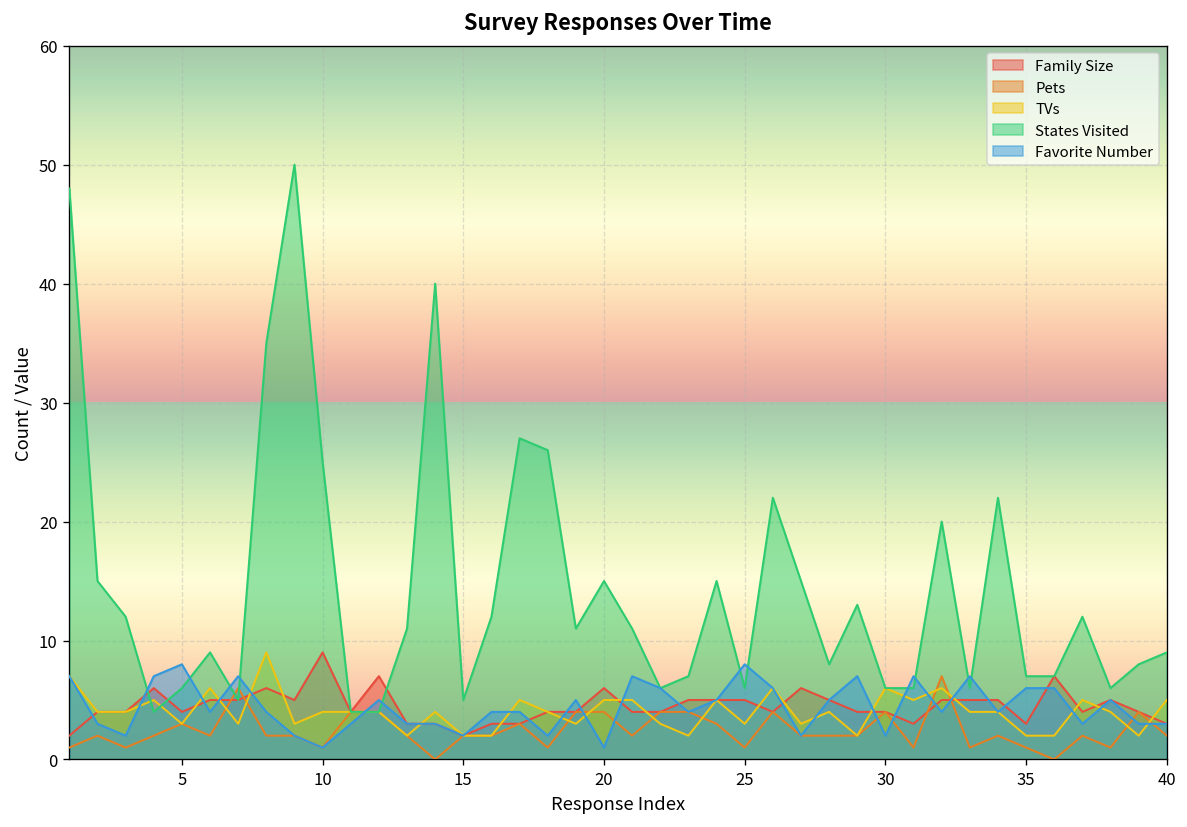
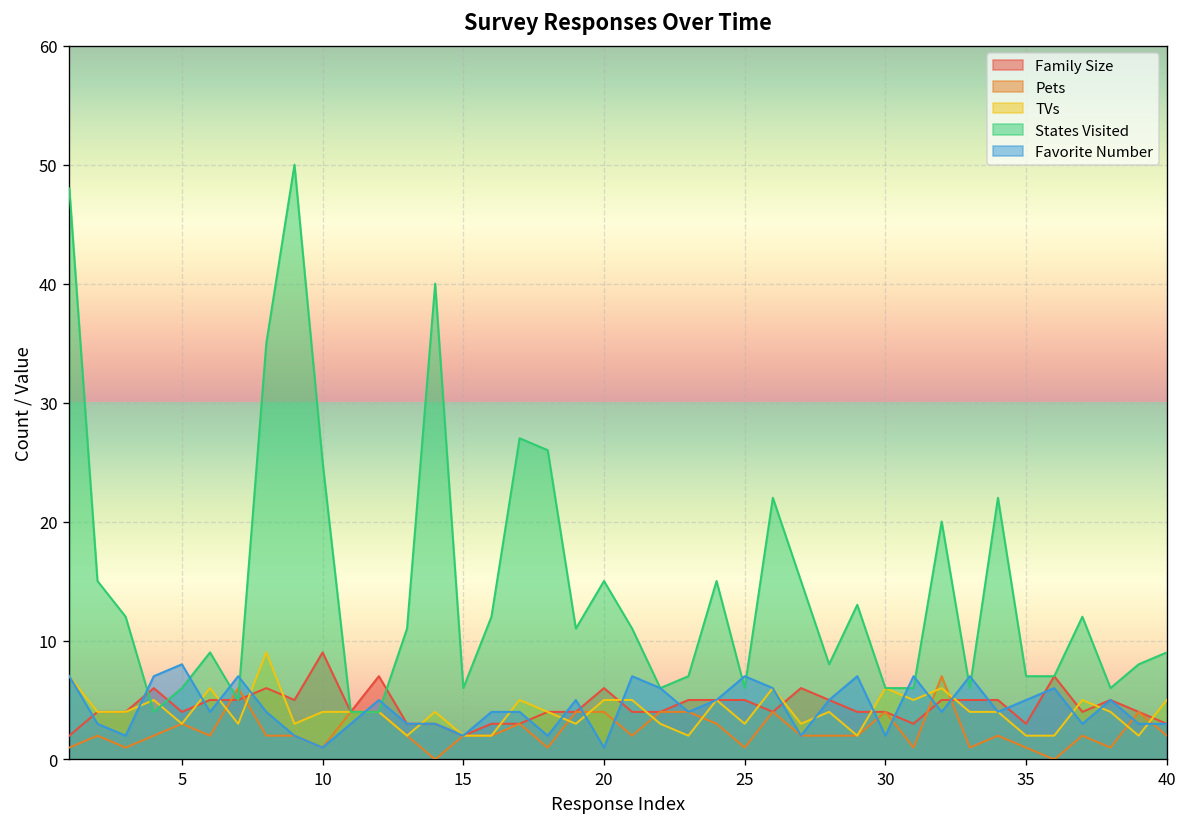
  {
    "States Visited": {
      "5": 6,
      "10": 25,
-     "15": 5,
+     "15": 6,
      "20": 15,
      "25": 6,
      "35": 7,
      "40": 9
    },
    "Favorite Number": {
      "5": 8,
      "20": 1,
-     "25": 8,
+     "25": 7,
      "30": 2,
-     "35": 6
+     "35": 5
    }
  }
